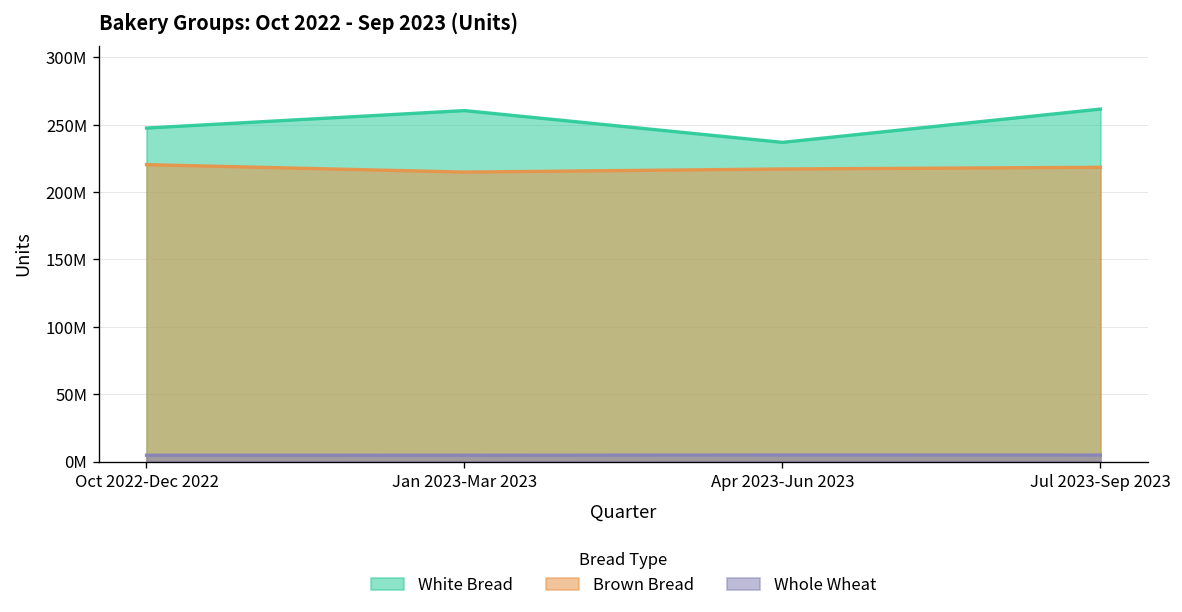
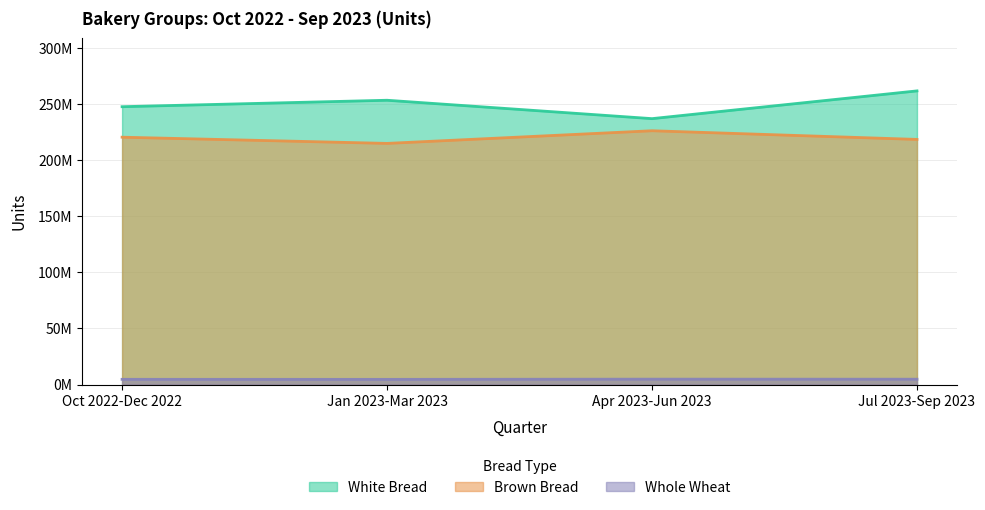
  {
    "White Bread": {
      "Oct 2022-Dec 2022": 247000000,
-     "Jan 2023-Mar 2023": 260000000,
+     "Jan 2023-Mar 2023": 253000000,
      "Apr 2023-Jun 2023": 237000000,
      "Jul 2023-Sep 2023": 262000000
    },
    "Brown Bread": {
      "Oct 2022-Dec 2022": 220000000,
      "Jan 2023-Mar 2023": 215000000,
-     "Apr 2023-Jun 2023": 217000000,
+     "Apr 2023-Jun 2023": 226000000,
      "Jul 2023-Sep 2023": 218000000
    },
    "Whole Wheat": {
      "Oct 2022-Dec 2022": 5000000,
      "Jan 2023-Mar 2023": 5000000,
      "Apr 2023-Jun 2023": 5000000,
      "Jul 2023-Sep 2023": 5000000
    }
  }
